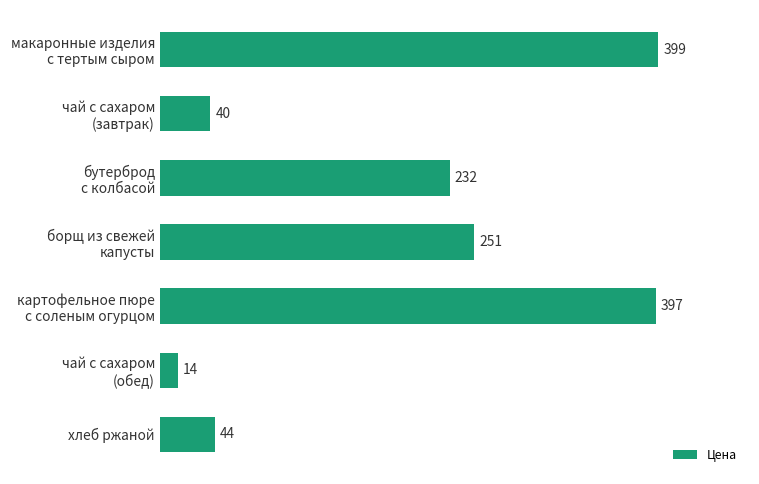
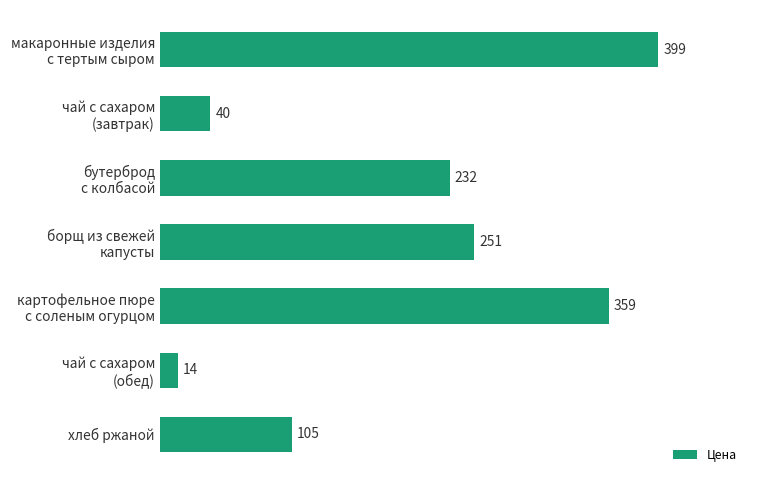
  {
    "макаронные изделия с тертым сыром": 399,
    "чай с сахаром (завтрак)": 40,
    "бутерброд с колбасой": 232,
    "борщ из свежей капусты": 251,
-   "картофельное пюре с соленым огурцом": 397,
+   "картофельное пюре с соленым огурцом": 359,
    "чай с сахаром (обед)": 14,
-   "хлеб ржаной": 44
+   "хлеб ржаной": 105
  }
